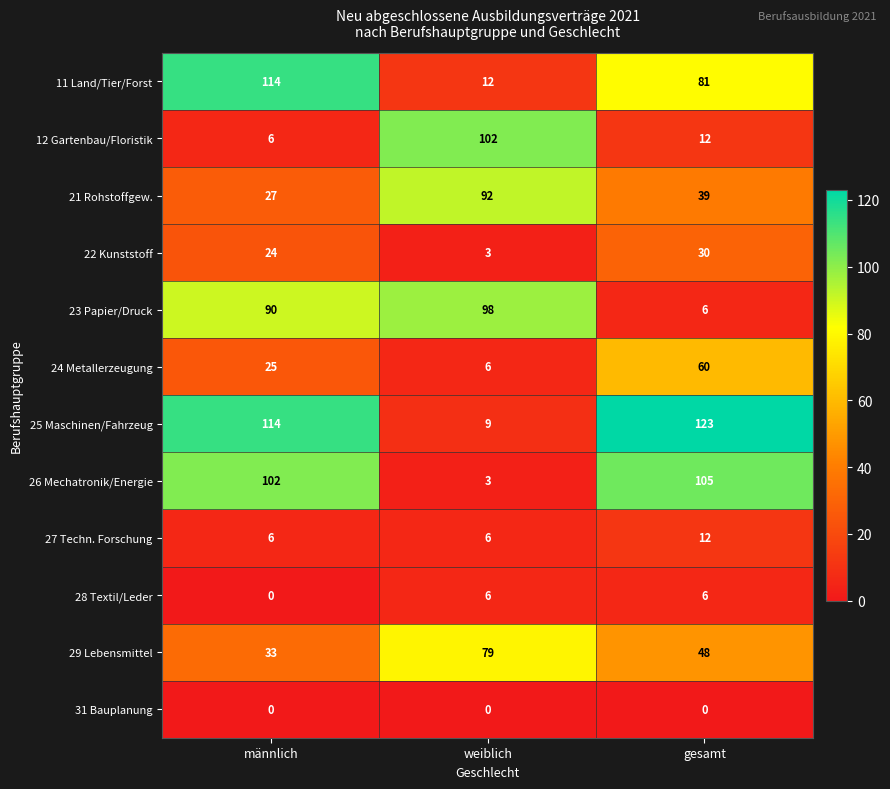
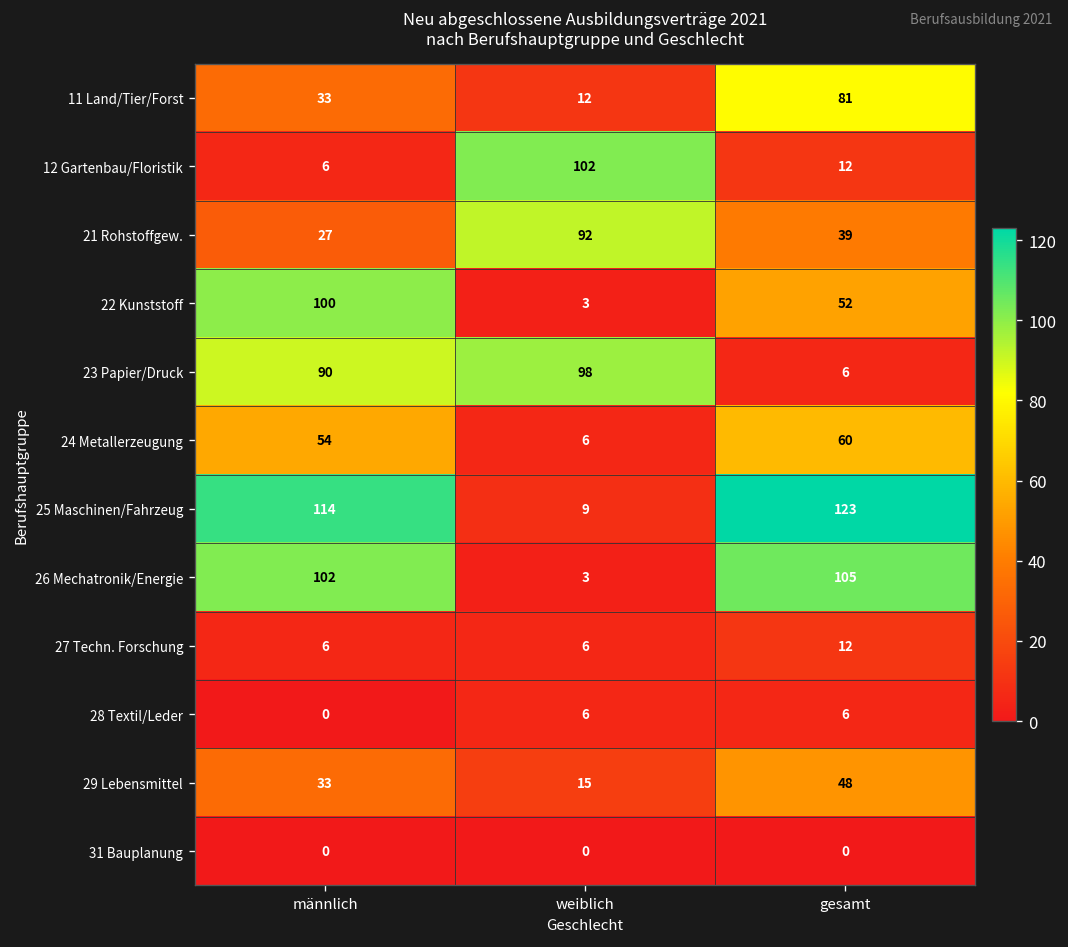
  {
    "11 Land/Tier/Forst": {
-     "männlich": 114,
+     "männlich": 33,
      "weiblich": 12,
      "gesamt": 81
    },
    "12 Gartenbau/Floristik": {
      "männlich": 6,
      "weiblich": 102,
      "gesamt": 12
    },
    "21 Rohstoffgew.": {
      "männlich": 27,
      "weiblich": 92,
      "gesamt": 39
    },
    "22 Kunststoff": {
-     "männlich": 24,
+     "männlich": 100,
      "weiblich": 3,
-     "gesamt": 30
+     "gesamt": 52
    },
    "23 Papier/Druck": {
      "männlich": 90,
      "weiblich": 98,
      "gesamt": 6
    },
    "24 Metallerzeugung": {
-     "männlich": 25,
+     "männlich": 54,
      "weiblich": 6,
      "gesamt": 60
    },
    "25 Maschinen/Fahrzeug": {
      "männlich": 114,
      "weiblich": 9,
      "gesamt": 123
    },
    "26 Mechatronik/Energie": {
      "männlich": 102,
      "weiblich": 3,
      "gesamt": 105
    },
    "27 Techn. Forschung": {
      "männlich": 6,
      "weiblich": 6,
      "gesamt": 12
    },
    "28 Textil/Leder": {
      "männlich": 0,
      "weiblich": 6,
      "gesamt": 6
    },
    "29 Lebensmittel": {
      "männlich": 33,
-     "weiblich": 79,
+     "weiblich": 15,
      "gesamt": 48
    },
    "31 Bauplanung": {
      "männlich": 0,
      "weiblich": 0,
      "gesamt": 0
    }
  }
